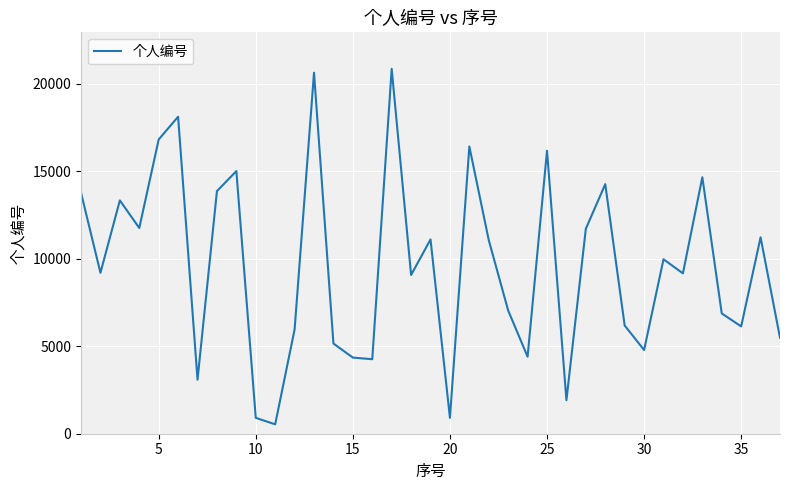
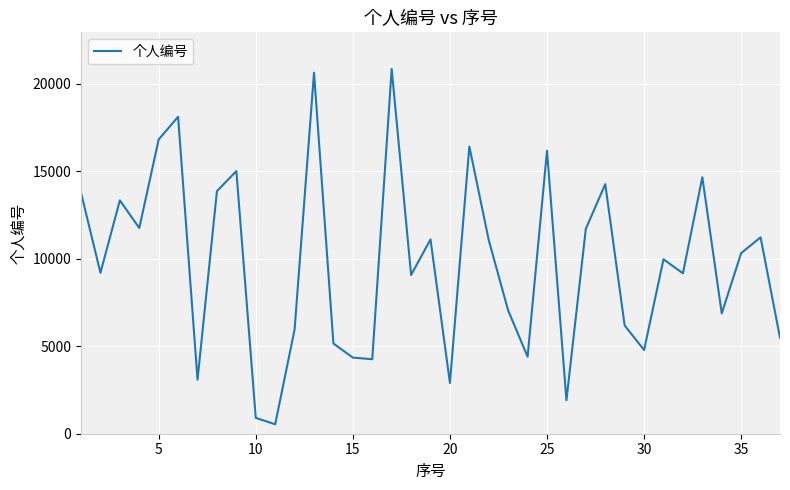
  {
    "5": 16800,
    "10": 900,
    "15": 4400,
-   "20": 900,
+   "20": 2900,
    "25": 16200,
    "30": 4800,
-   "35": 6100
+   "35": 10300
  }
